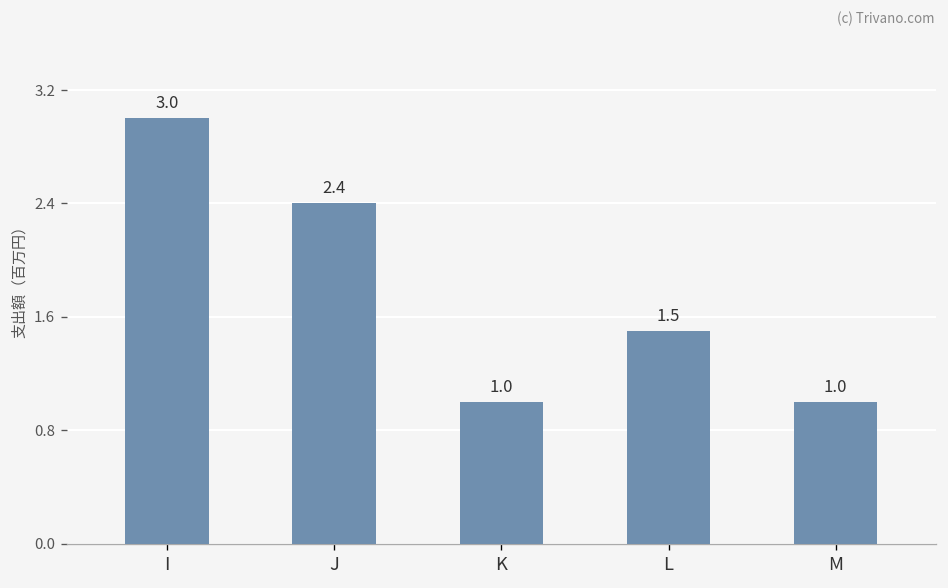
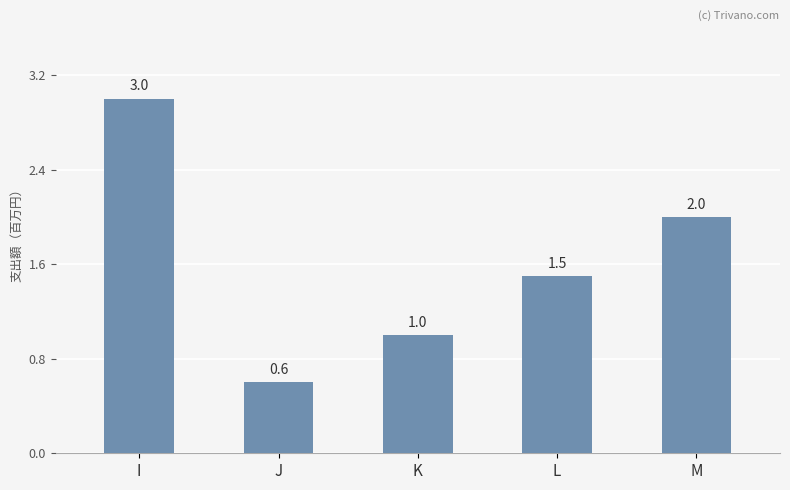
  {
    "I": 3.0,
-   "J": 2.4,
+   "J": 0.6,
    "K": 1.0,
    "L": 1.5,
-   "M": 1.0
+   "M": 2.0
  }
